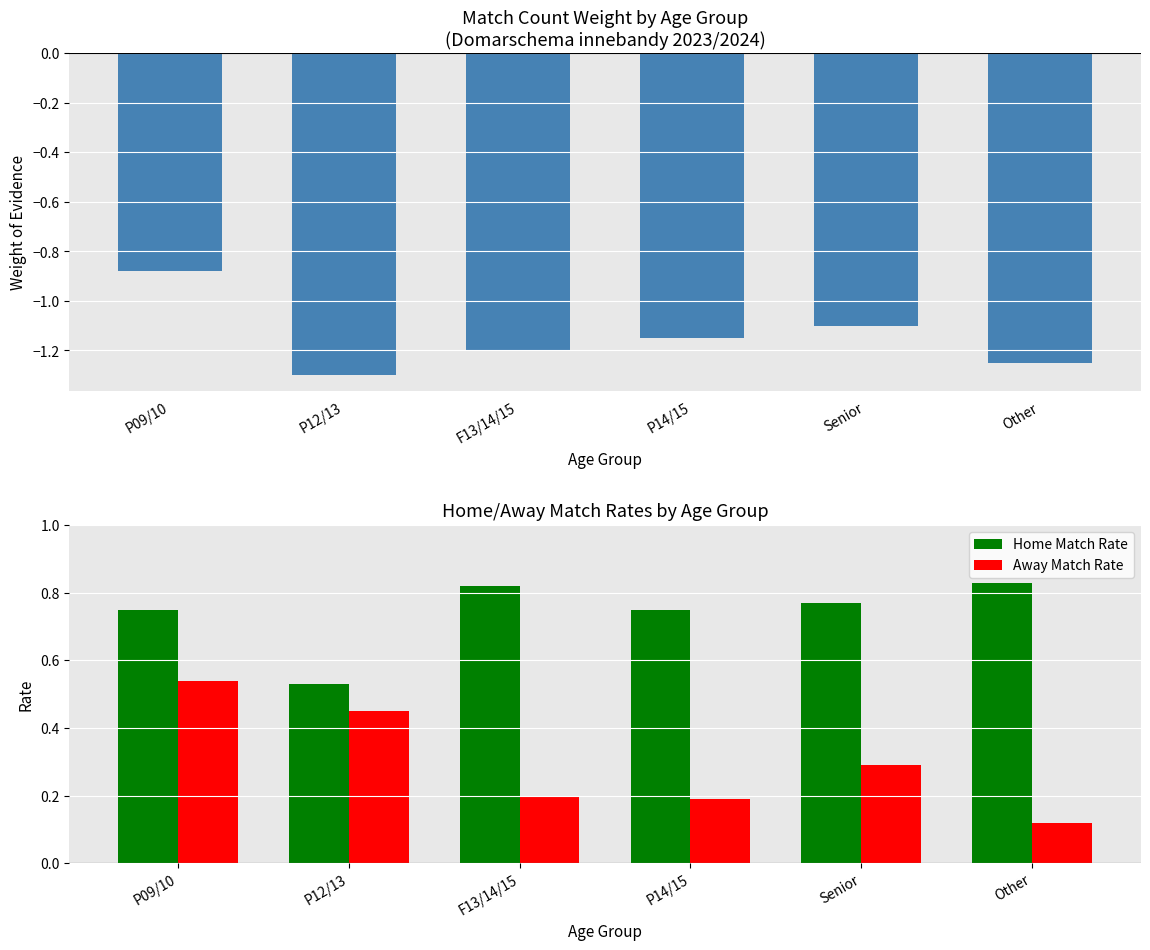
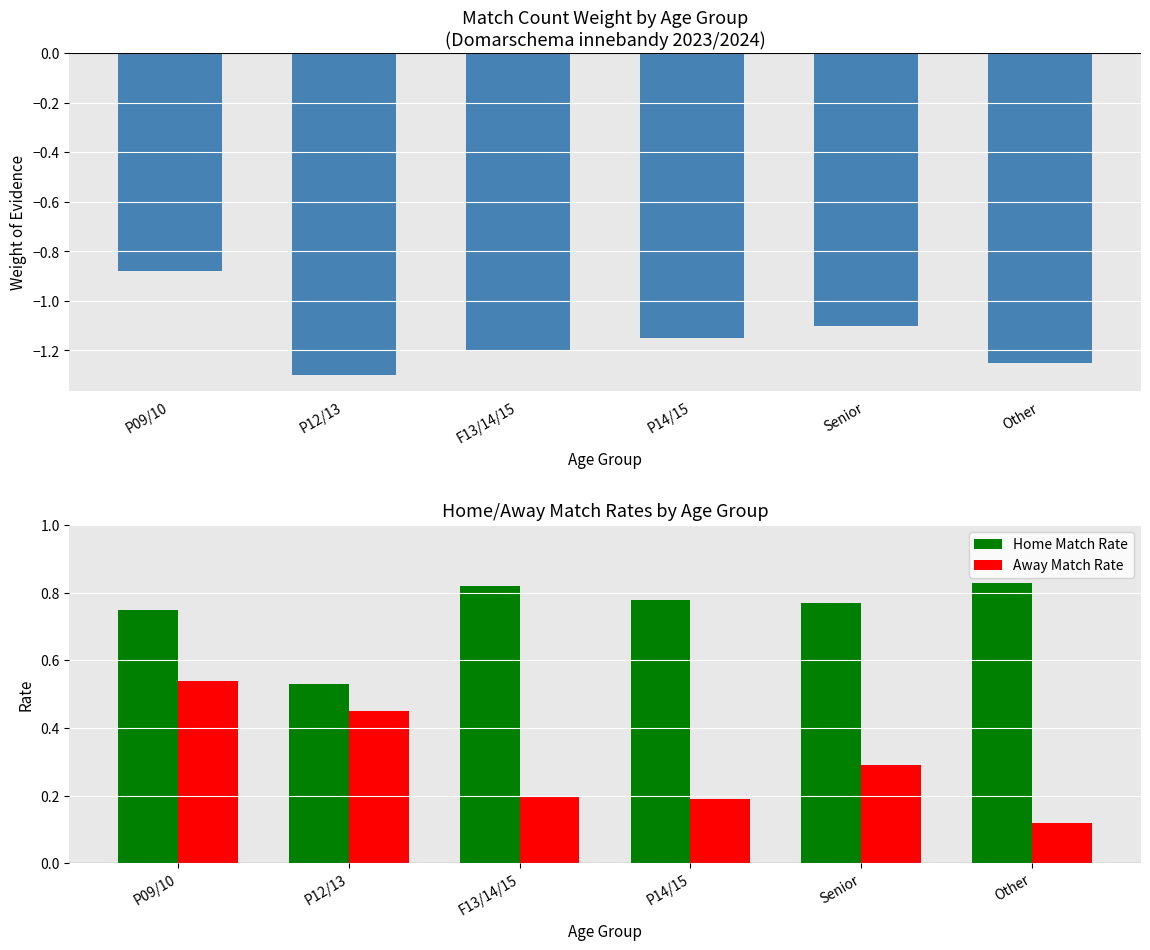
  {
    "Match Count Weight by Age Group (Domarschema innebandy 2023/2024)": {
      "P09/10": -0.88,
      "P12/13": -1.30,
      "F13/14/15": -1.20,
      "P14/15": -1.15,
      "Senior": -1.10,
      "Other": -1.25
    },
    "Home/Away Match Rates by Age Group": {
      "Home Match Rate": {
        "P09/10": 0.75,
        "P12/13": 0.53,
        "F13/14/15": 0.82,
-       "P14/15": 0.75,
+       "P14/15": 0.78,
        "Senior": 0.77,
        "Other": 0.83
      },
      "Away Match Rate": {
        "P09/10": 0.54,
        "P12/13": 0.45,
        "F13/14/15": 0.20,
        "P14/15": 0.19,
        "Senior": 0.29,
        "Other": 0.12
      }
    }
  }
